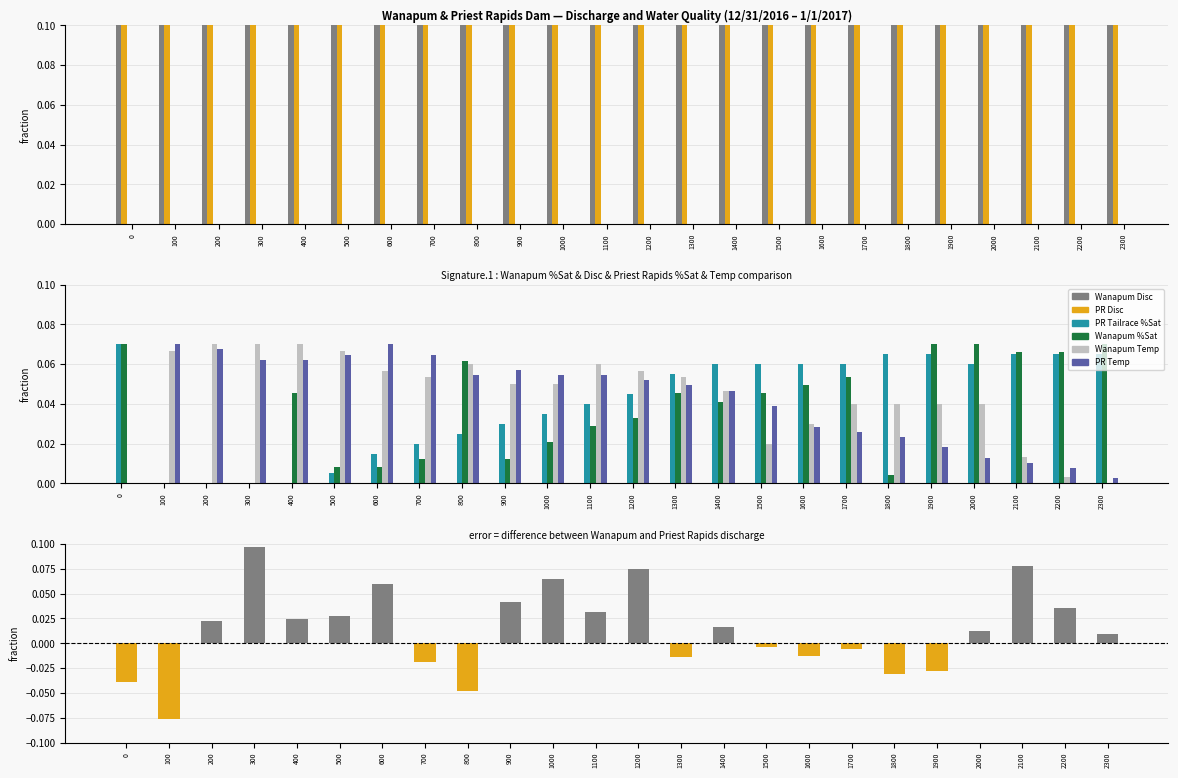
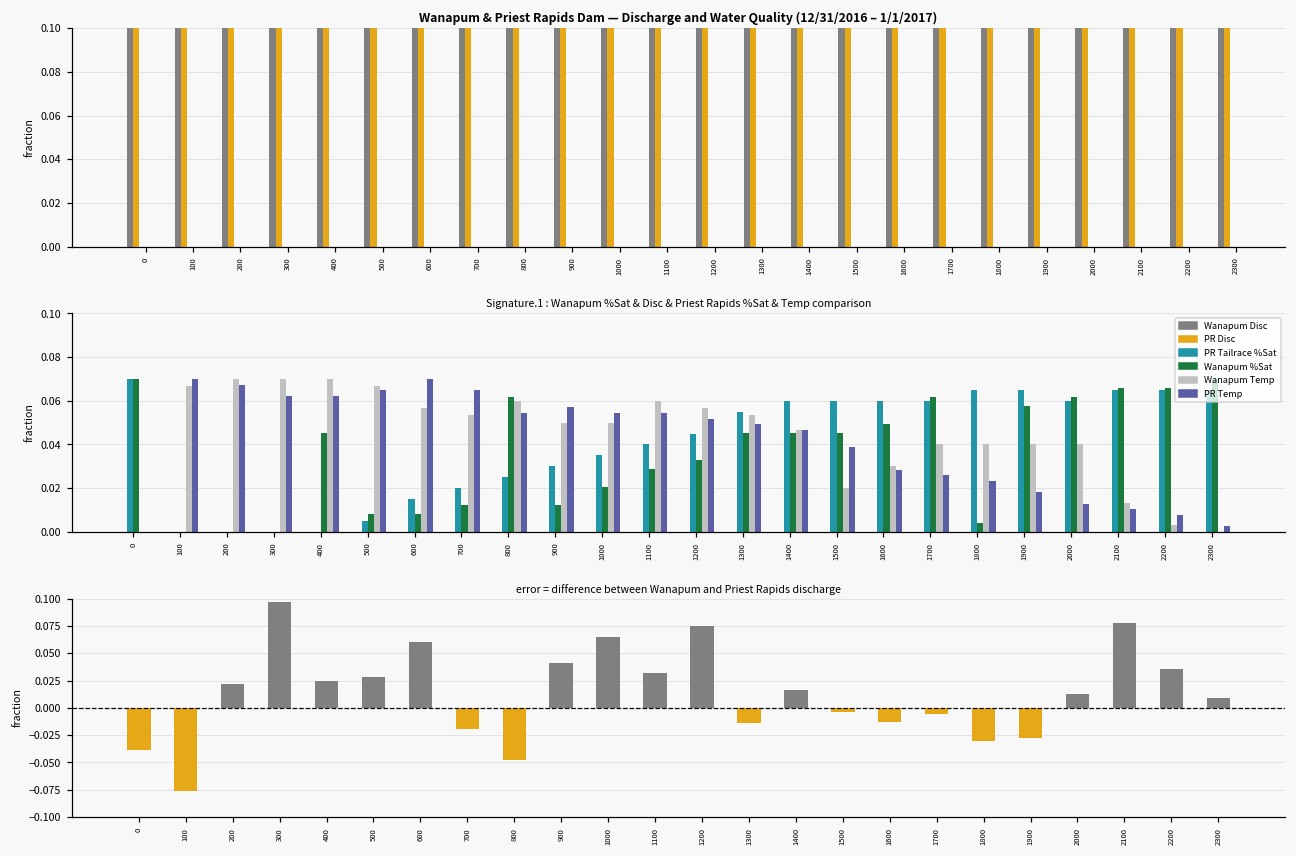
  {
    "Signature.1 : Wanapum %Sat & Disc & Priest Rapids %Sat & Temp comparison": {
      "Wanapum %Sat": {
        "0": 0.070,
        "100": 0.000,
        "200": 0.000,
        "300": 0.000,
        "400": 0.045,
        "500": 0.008,
        "600": 0.008,
        "700": 0.012,
        "800": 0.062,
        "900": 0.012,
        "1000": 0.021,
        "1100": 0.029,
        "1200": 0.033,
        "1300": 0.045,
-       "1400": 0.041,
+       "1400": 0.045,
        "1500": 0.045,
        "1600": 0.049,
-       "1700": 0.054,
+       "1700": 0.062,
        "1800": 0.004,
-       "1900": 0.070,
-       "2000": 0.070,
+       "1900": 0.058,
+       "2000": 0.062,
        "2100": 0.066,
        "2200": 0.066
      }
    },
    "error = difference between Wanapum and Priest Rapids discharge": {
      "0": -0.04,
      "100": -0.08,
      "200": 0.02,
      "300": 0.10,
      "400": 0.02,
      "500": 0.03,
      "600": 0.06,
      "700": -0.02,
      "800": -0.05,
      "900": 0.04,
      "1000": 0.06,
      "1100": 0.03,
      "1200": 0.08,
      "1300": -0.01,
      "1400": 0.02,
      "1500": 0.00,
      "1600": -0.01,
      "1700": -0.01,
      "1800": -0.03,
      "1900": -0.03,
      "2000": 0.01,
      "2100": 0.08,
      "2200": 0.04,
      "2300": 0.01
    }
  }
